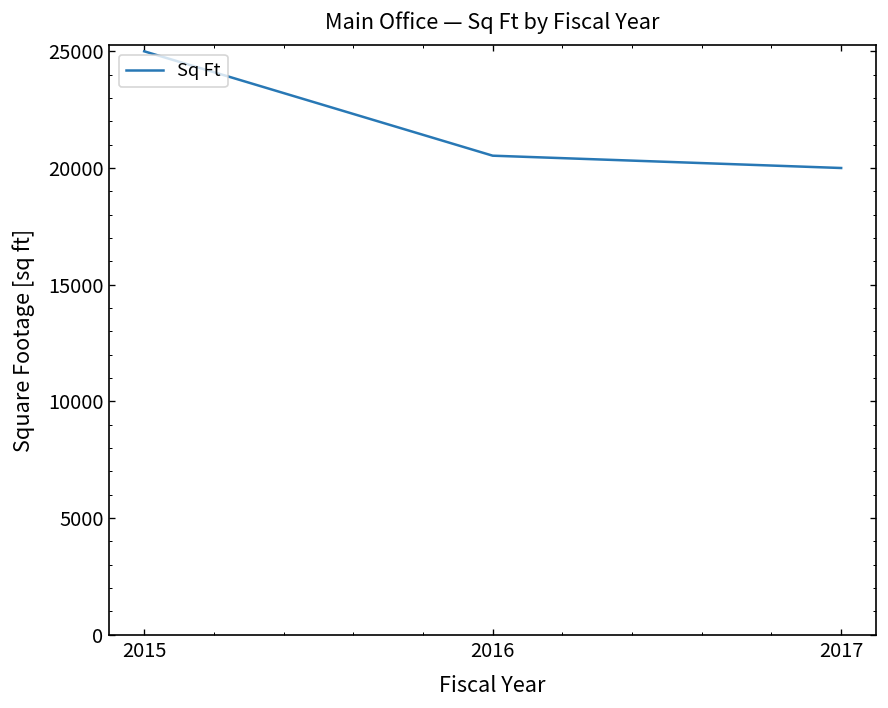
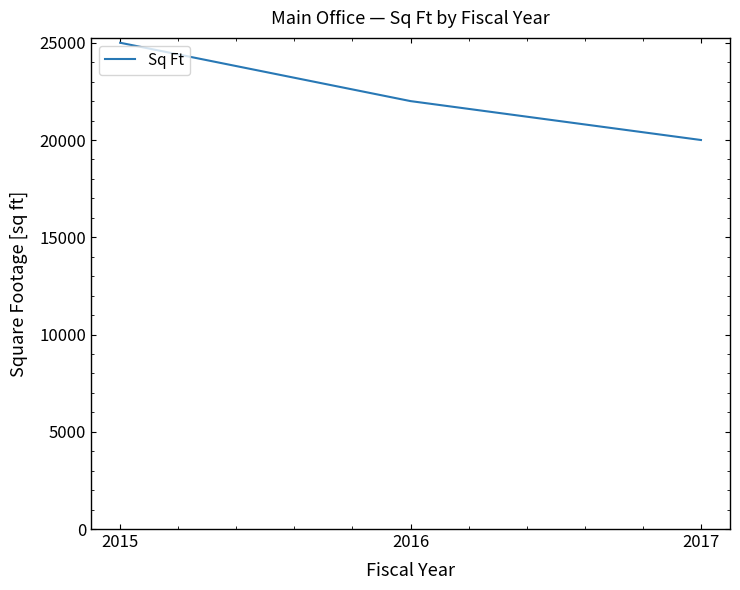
  {
    "2015": 25000,
-   "2016": 20500,
+   "2016": 22000,
    "2017": 20000
  }
